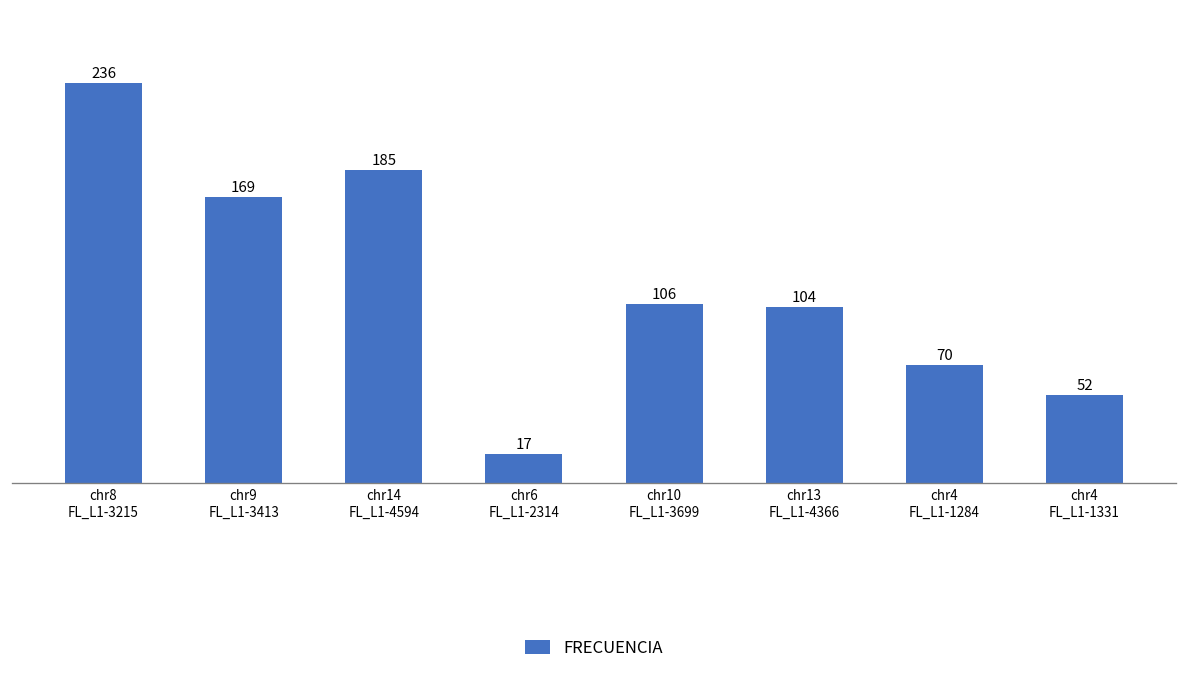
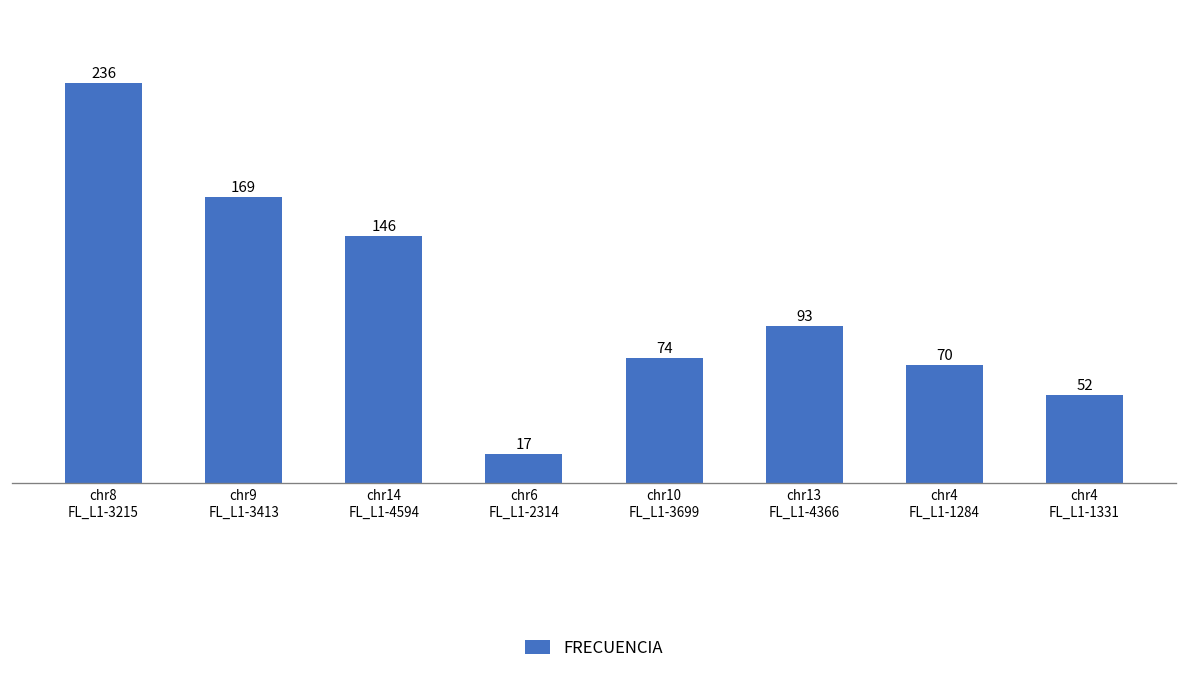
  {
    "chr8 FL_L1-3215": 236,
    "chr9 FL_L1-3413": 169,
-   "chr14 FL_L1-4594": 185,
+   "chr14 FL_L1-4594": 146,
    "chr6 FL_L1-2314": 17,
-   "chr10 FL_L1-3699": 106,
-   "chr13 FL_L1-4366": 104,
+   "chr10 FL_L1-3699": 74,
+   "chr13 FL_L1-4366": 93,
    "chr4 FL_L1-1284": 70,
    "chr4 FL_L1-1331": 52
  }
